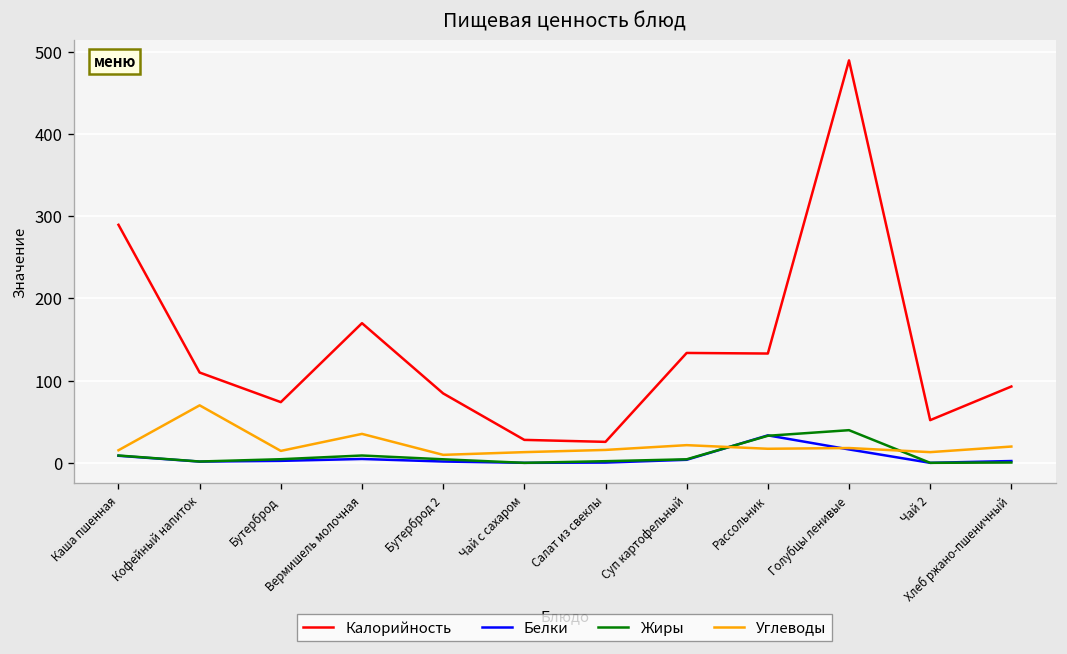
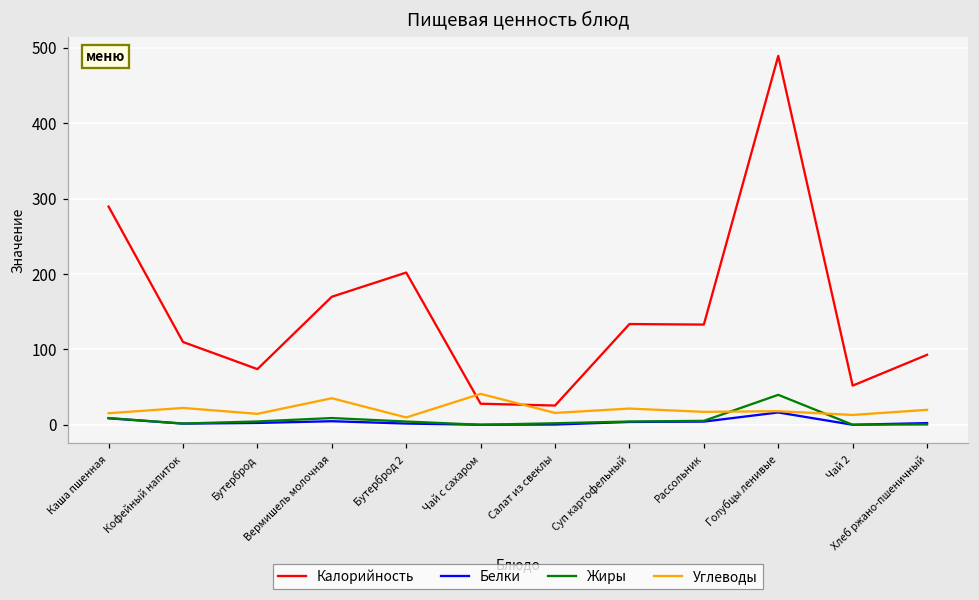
  {
    "Калорийность": {
      "Каша пшенная": 290,
      "Кофейный напиток": 110,
      "Бутерброд": 70,
      "Вермишель молочная": 170,
-     "Бутерброд 2": 80,
+     "Бутерброд 2": 200,
      "Чай с сахаром": 30,
      "Салат из свеклы": 30,
      "Суп картофельный": 130,
      "Рассольник": 130,
      "Голубцы ленивые": 490,
      "Чай 2": 50,
      "Хлеб ржано-пшеничный": 90
    },
    "Белки": {
      "Вермишель молочная": 0,
-     "Рассольник": 30
+     "Рассольник": 0
    },
    "Жиры": {
      "Вермишель молочная": 10,
-     "Рассольник": 30,
+     "Рассольник": 10,
      "Голубцы ленивые": 40
    },
    "Углеводы": {
      "Каша пшенная": 20,
-     "Кофейный напиток": 70,
+     "Кофейный напиток": 20,
      "Бутерброд": 10,
      "Вермишель молочная": 40,
      "Бутерброд 2": 10,
-     "Чай с сахаром": 10,
+     "Чай с сахаром": 40,
      "Салат из свеклы": 20,
      "Суп картофельный": 20,
      "Рассольник": 20,
      "Чай 2": 10,
      "Хлеб ржано-пшеничный": 20
    }
  }
